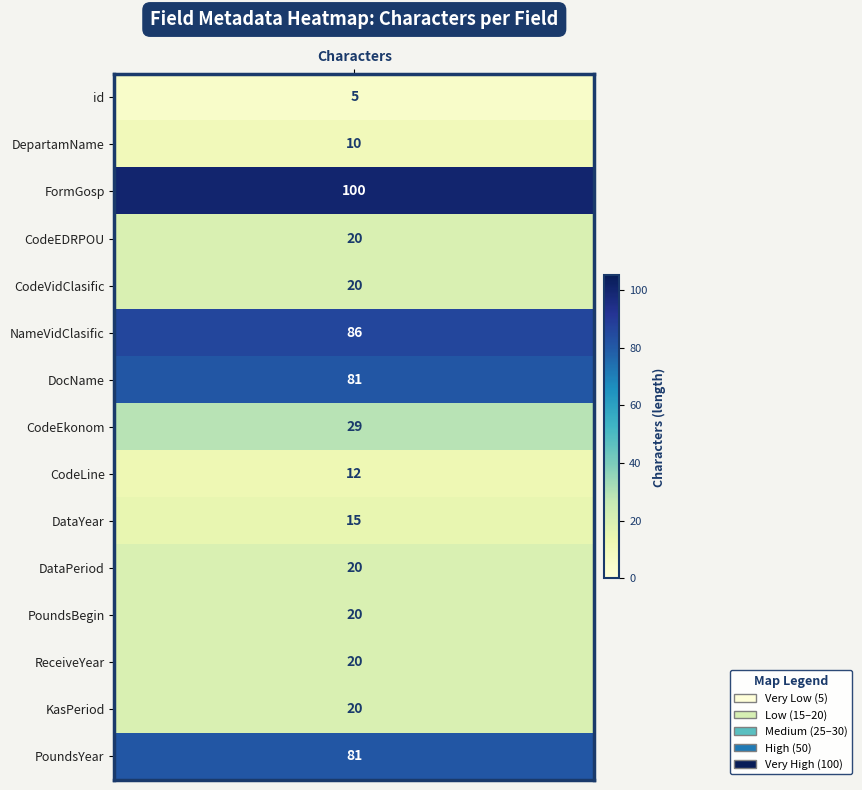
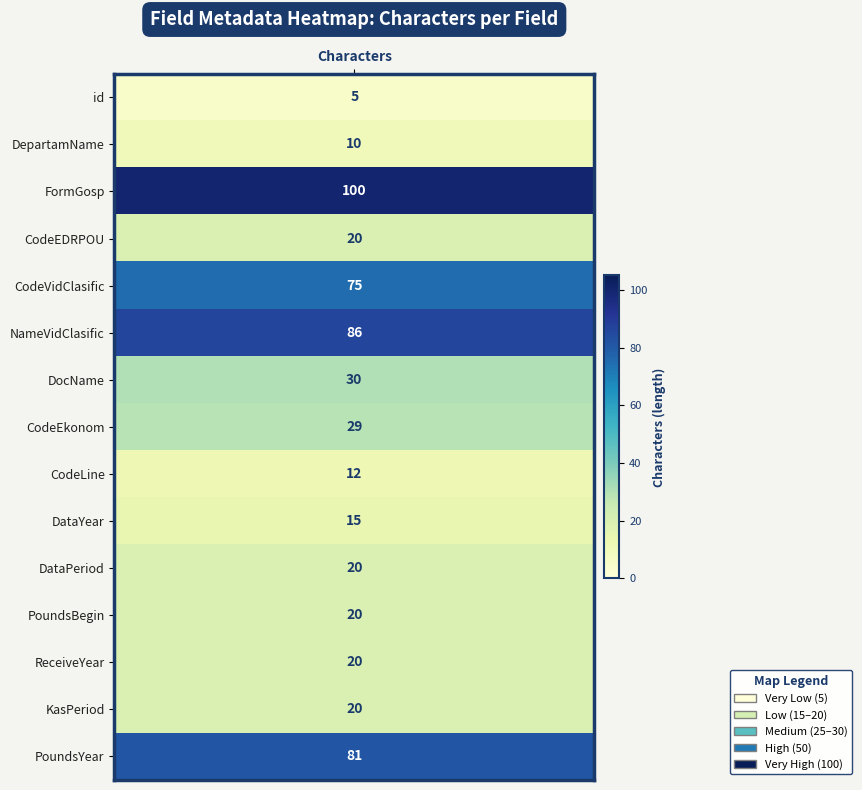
  {
    "id": {
      "Characters": 5
    },
    "DepartamName": {
      "Characters": 10
    },
    "FormGosp": {
      "Characters": 100
    },
    "CodeEDRPOU": {
      "Characters": 20
    },
    "CodeVidClasific": {
-     "Characters": 20
+     "Characters": 75
    },
    "NameVidClasific": {
      "Characters": 86
    },
    "DocName": {
-     "Characters": 81
+     "Characters": 30
    },
    "CodeEkonom": {
      "Characters": 29
    },
    "CodeLine": {
      "Characters": 12
    },
    "DataYear": {
      "Characters": 15
    },
    "DataPeriod": {
      "Characters": 20
    },
    "PoundsBegin": {
      "Characters": 20
    },
    "ReceiveYear": {
      "Characters": 20
    },
    "KasPeriod": {
      "Characters": 20
    },
    "PoundsYear": {
      "Characters": 81
    }
  }
